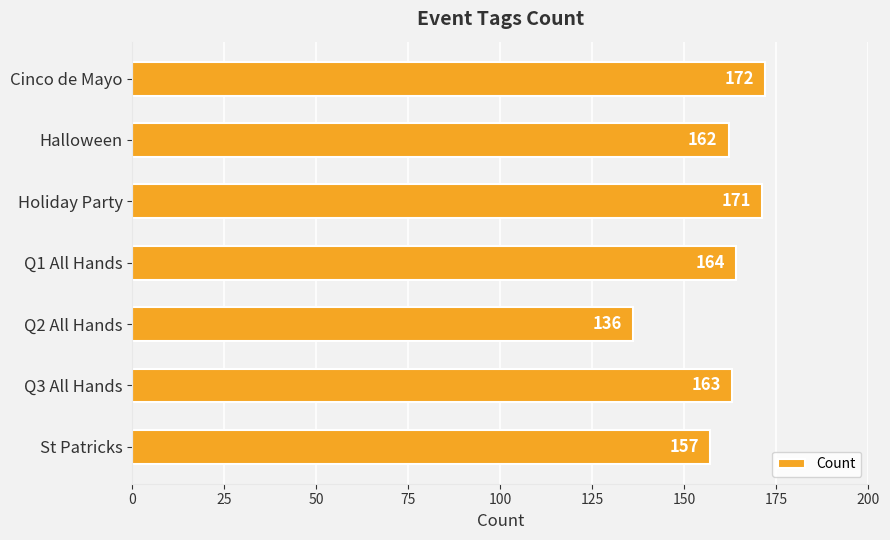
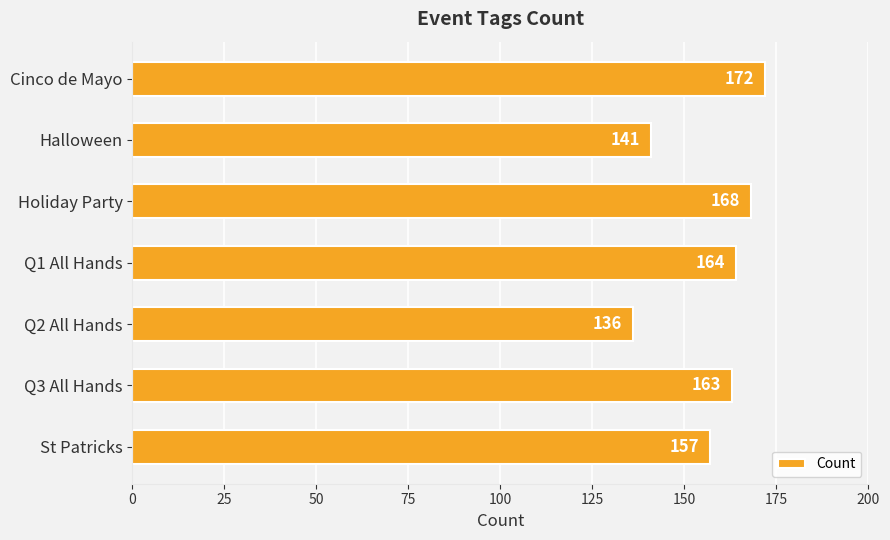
  {
    "Cinco de Mayo": 172,
-   "Halloween": 162,
-   "Holiday Party": 171,
+   "Halloween": 141,
+   "Holiday Party": 168,
    "Q1 All Hands": 164,
    "Q2 All Hands": 136,
    "Q3 All Hands": 163,
    "St Patricks": 157
  }
